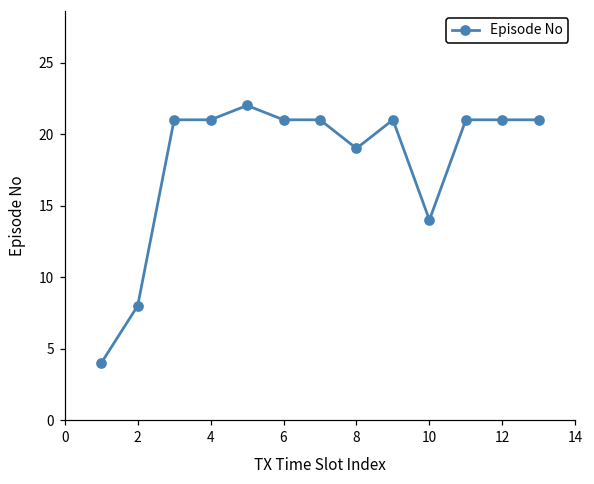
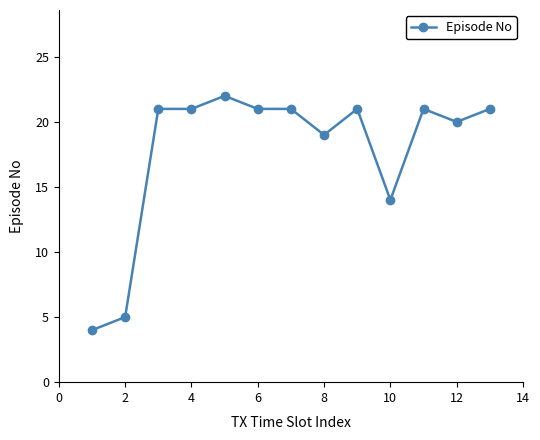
  {
-   "2": 8,
+   "2": 5,
    "4": 21,
    "6": 21,
    "8": 19,
    "10": 14,
-   "12": 21
+   "12": 20
  }
